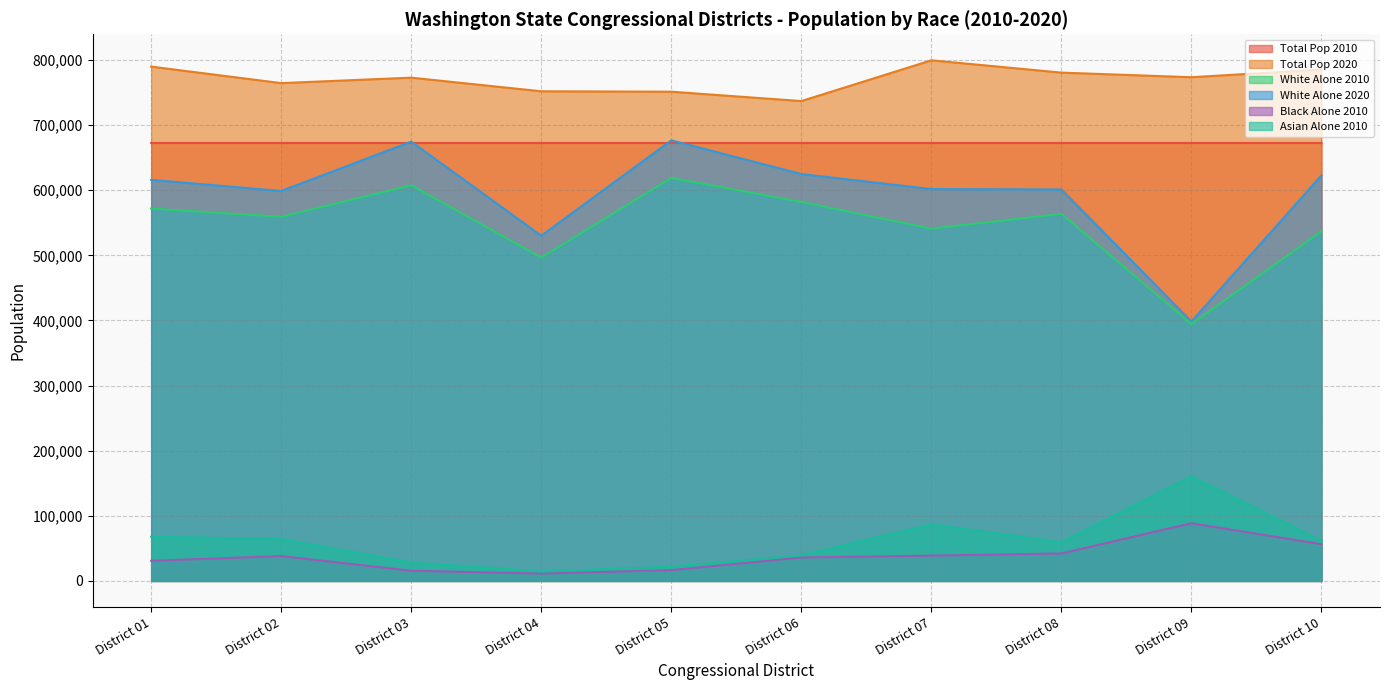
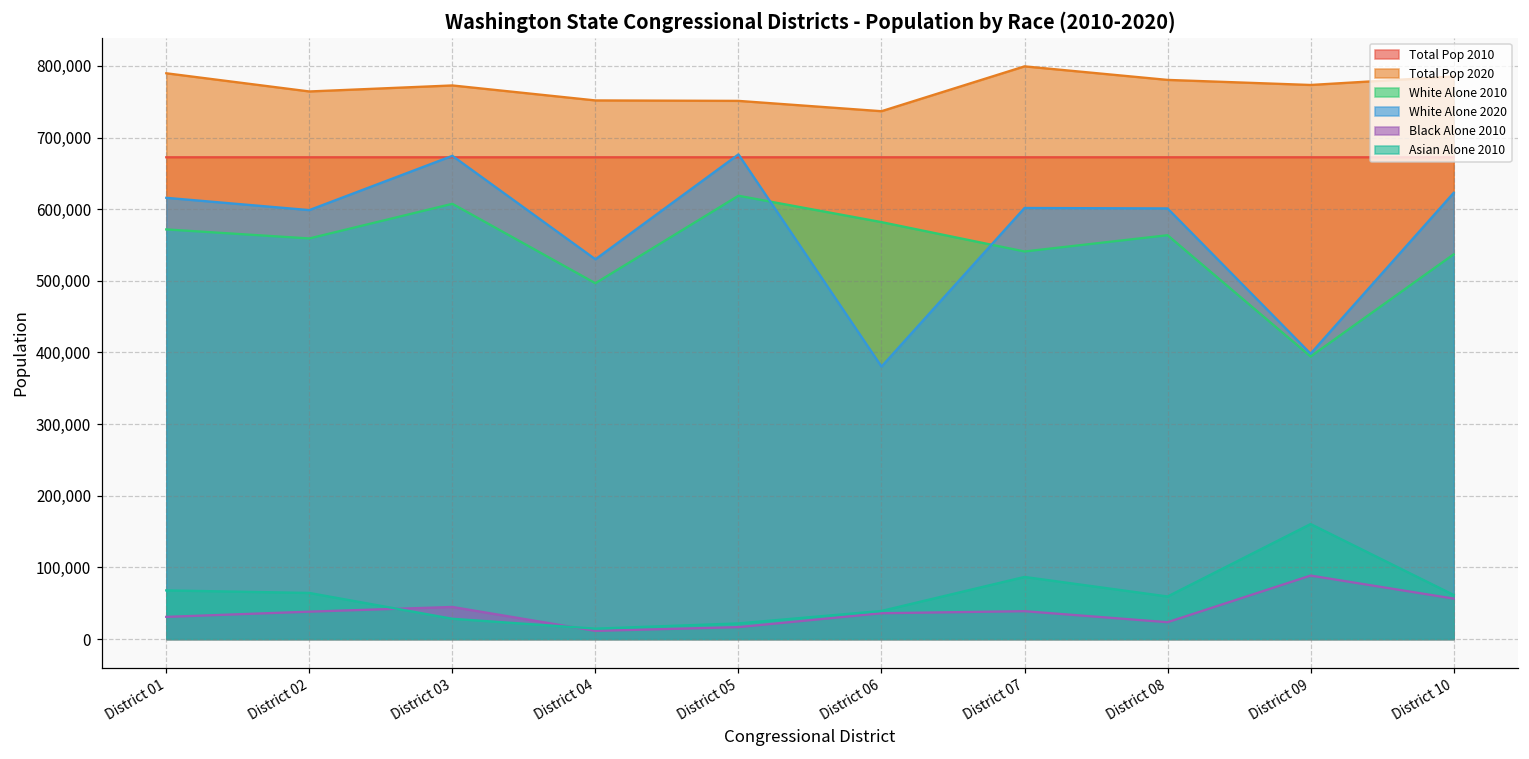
  {
    "White Alone 2020": {
      "District 01": "620,000",
      "District 02": "600,000",
      "District 04": "530,000",
      "District 05": "680,000",
-     "District 06": "620,000",
+     "District 06": "380,000",
      "District 07": "600,000",
      "District 08": "600,000",
      "District 09": "400,000",
      "District 10": "620,000"
    },
    "Black Alone 2010": {
      "District 01": "30,000",
      "District 02": "40,000",
-     "District 03": "20,000",
+     "District 03": "40,000",
      "District 05": "20,000",
      "District 07": "40,000",
-     "District 08": "40,000",
+     "District 08": "20,000",
      "District 09": "90,000",
      "District 10": "60,000"
    }
  }
